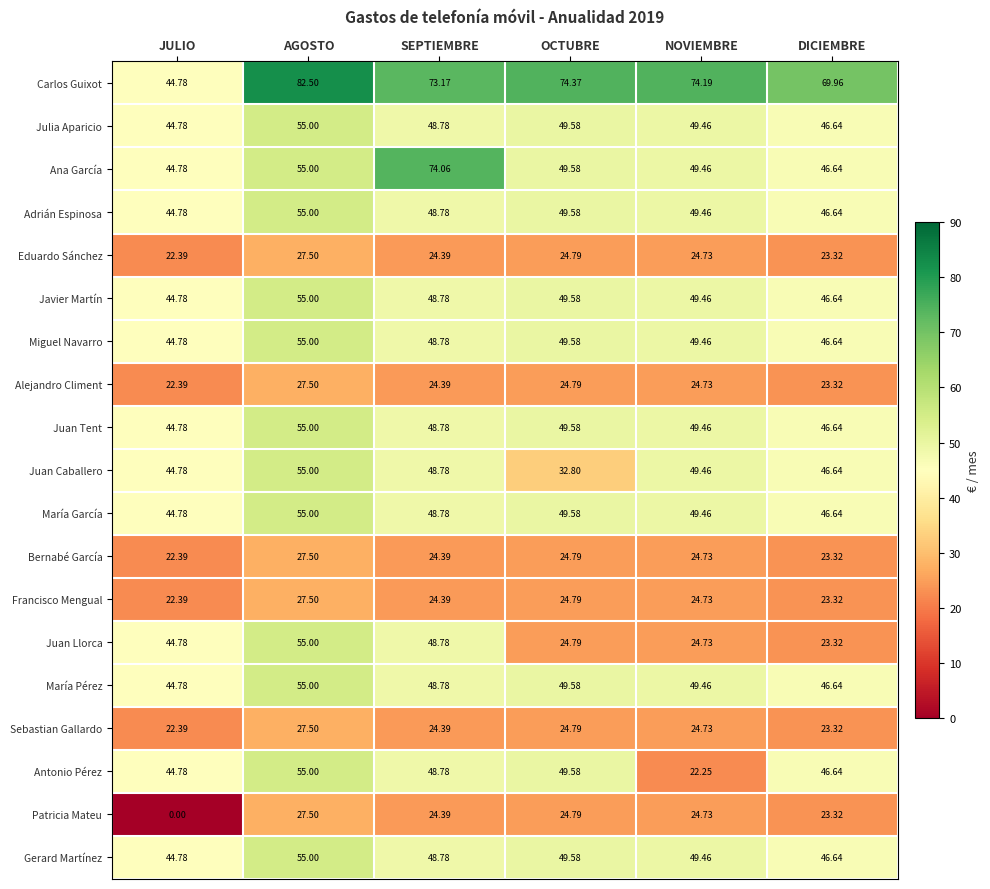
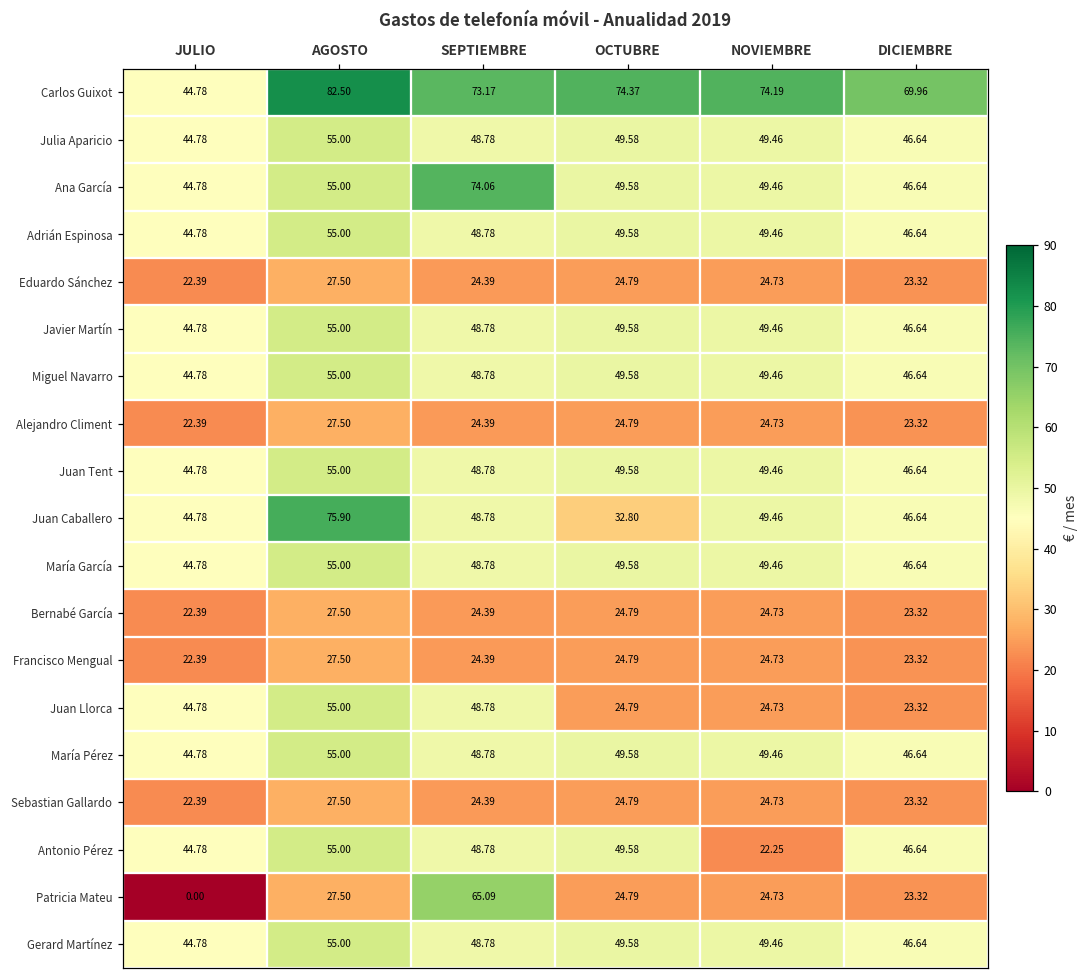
  {
    "Carlos Guixot": {
      "JULIO": 44.78,
      "AGOSTO": 82.50,
      "SEPTIEMBRE": 73.17,
      "OCTUBRE": 74.37,
      "NOVIEMBRE": 74.19,
      "DICIEMBRE": 69.96
    },
    "Julia Aparicio": {
      "JULIO": 44.78,
      "AGOSTO": 55.00,
      "SEPTIEMBRE": 48.78,
      "OCTUBRE": 49.58,
      "NOVIEMBRE": 49.46,
      "DICIEMBRE": 46.64
    },
    "Ana García": {
      "JULIO": 44.78,
      "AGOSTO": 55.00,
      "SEPTIEMBRE": 74.06,
      "OCTUBRE": 49.58,
      "NOVIEMBRE": 49.46,
      "DICIEMBRE": 46.64
    },
    "Adrián Espinosa": {
      "JULIO": 44.78,
      "AGOSTO": 55.00,
      "SEPTIEMBRE": 48.78,
      "OCTUBRE": 49.58,
      "NOVIEMBRE": 49.46,
      "DICIEMBRE": 46.64
    },
    "Eduardo Sánchez": {
      "JULIO": 22.39,
      "AGOSTO": 27.50,
      "SEPTIEMBRE": 24.39,
      "OCTUBRE": 24.79,
      "NOVIEMBRE": 24.73,
      "DICIEMBRE": 23.32
    },
    "Javier Martín": {
      "JULIO": 44.78,
      "AGOSTO": 55.00,
      "SEPTIEMBRE": 48.78,
      "OCTUBRE": 49.58,
      "NOVIEMBRE": 49.46,
      "DICIEMBRE": 46.64
    },
    "Miguel Navarro": {
      "JULIO": 44.78,
      "AGOSTO": 55.00,
      "SEPTIEMBRE": 48.78,
      "OCTUBRE": 49.58,
      "NOVIEMBRE": 49.46,
      "DICIEMBRE": 46.64
    },
    "Alejandro Climent": {
      "JULIO": 22.39,
      "AGOSTO": 27.50,
      "SEPTIEMBRE": 24.39,
      "OCTUBRE": 24.79,
      "NOVIEMBRE": 24.73,
      "DICIEMBRE": 23.32
    },
    "Juan Tent": {
      "JULIO": 44.78,
      "AGOSTO": 55.00,
      "SEPTIEMBRE": 48.78,
      "OCTUBRE": 49.58,
      "NOVIEMBRE": 49.46,
      "DICIEMBRE": 46.64
    },
    "Juan Caballero": {
      "JULIO": 44.78,
-     "AGOSTO": 55.00,
+     "AGOSTO": 75.90,
      "SEPTIEMBRE": 48.78,
      "OCTUBRE": 32.80,
      "NOVIEMBRE": 49.46,
      "DICIEMBRE": 46.64
    },
    "María García": {
      "JULIO": 44.78,
      "AGOSTO": 55.00,
      "SEPTIEMBRE": 48.78,
      "OCTUBRE": 49.58,
      "NOVIEMBRE": 49.46,
      "DICIEMBRE": 46.64
    },
    "Bernabé García": {
      "JULIO": 22.39,
      "AGOSTO": 27.50,
      "SEPTIEMBRE": 24.39,
      "OCTUBRE": 24.79,
      "NOVIEMBRE": 24.73,
      "DICIEMBRE": 23.32
    },
    "Francisco Mengual": {
      "JULIO": 22.39,
      "AGOSTO": 27.50,
      "SEPTIEMBRE": 24.39,
      "OCTUBRE": 24.79,
      "NOVIEMBRE": 24.73,
      "DICIEMBRE": 23.32
    },
    "Juan Llorca": {
      "JULIO": 44.78,
      "AGOSTO": 55.00,
      "SEPTIEMBRE": 48.78,
      "OCTUBRE": 24.79,
      "NOVIEMBRE": 24.73,
      "DICIEMBRE": 23.32
    },
    "María Pérez": {
      "JULIO": 44.78,
      "AGOSTO": 55.00,
      "SEPTIEMBRE": 48.78,
      "OCTUBRE": 49.58,
      "NOVIEMBRE": 49.46,
      "DICIEMBRE": 46.64
    },
    "Sebastian Gallardo": {
      "JULIO": 22.39,
      "AGOSTO": 27.50,
      "SEPTIEMBRE": 24.39,
      "OCTUBRE": 24.79,
      "NOVIEMBRE": 24.73,
      "DICIEMBRE": 23.32
    },
    "Antonio Pérez": {
      "JULIO": 44.78,
      "AGOSTO": 55.00,
      "SEPTIEMBRE": 48.78,
      "OCTUBRE": 49.58,
      "NOVIEMBRE": 22.25,
      "DICIEMBRE": 46.64
    },
    "Patricia Mateu": {
      "JULIO": 0.00,
      "AGOSTO": 27.50,
-     "SEPTIEMBRE": 24.39,
+     "SEPTIEMBRE": 65.09,
      "OCTUBRE": 24.79,
      "NOVIEMBRE": 24.73,
      "DICIEMBRE": 23.32
    },
    "Gerard Martínez": {
      "JULIO": 44.78,
      "AGOSTO": 55.00,
      "SEPTIEMBRE": 48.78,
      "OCTUBRE": 49.58,
      "NOVIEMBRE": 49.46,
      "DICIEMBRE": 46.64
    }
  }
